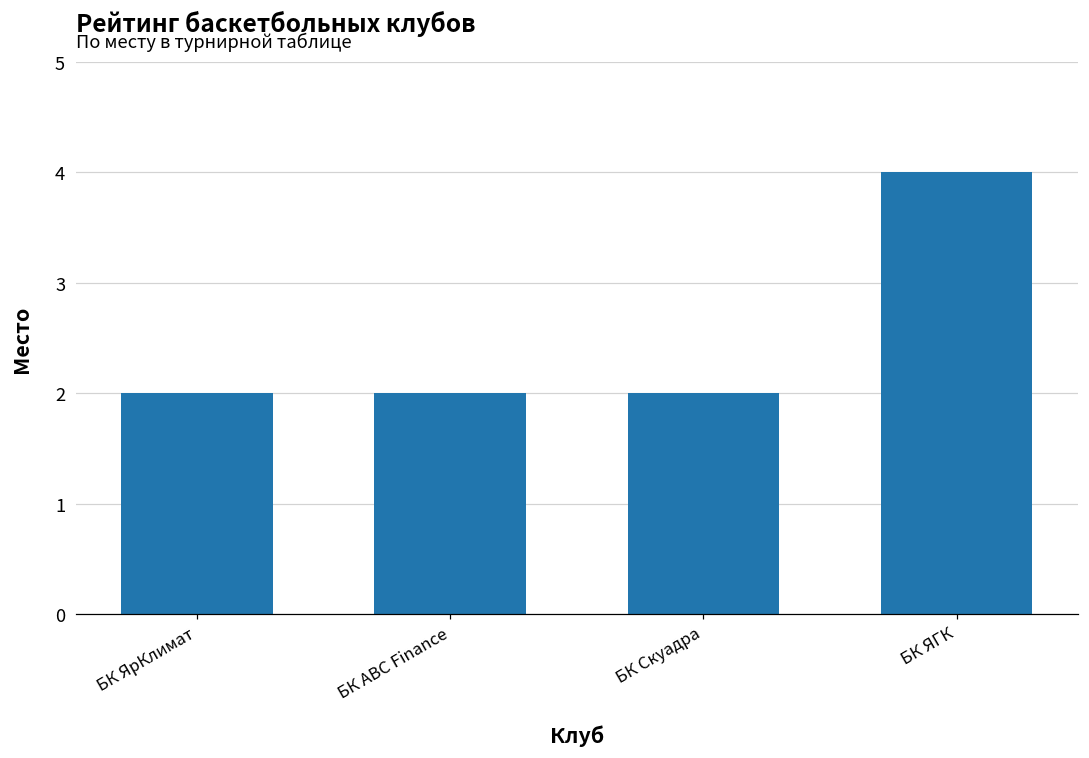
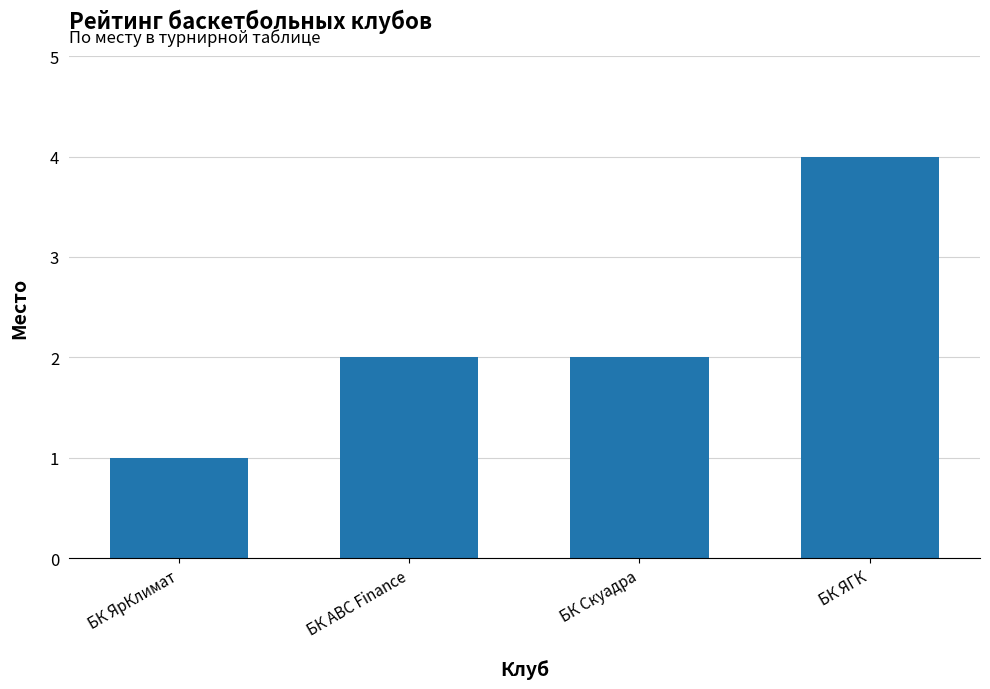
  {
-   "БК ЯрКлимат": 2,
+   "БК ЯрКлимат": 1,
    "БК ABC Finance": 2,
    "БК Скуадра": 2,
    "БК ЯГК": 4
  }
